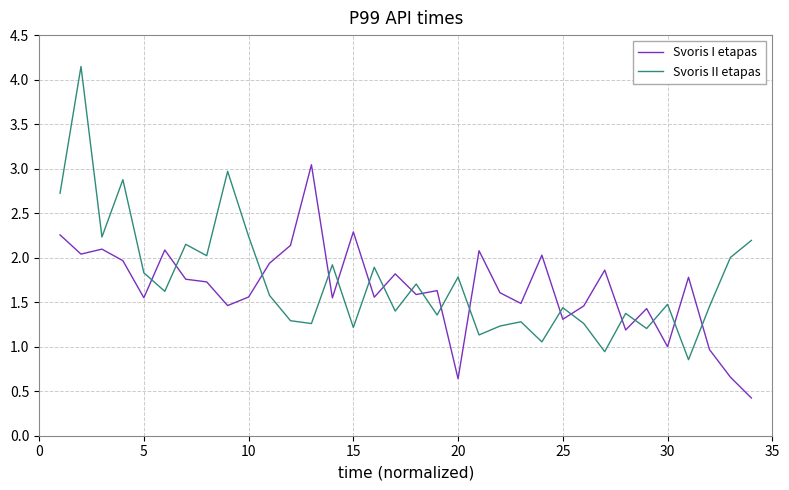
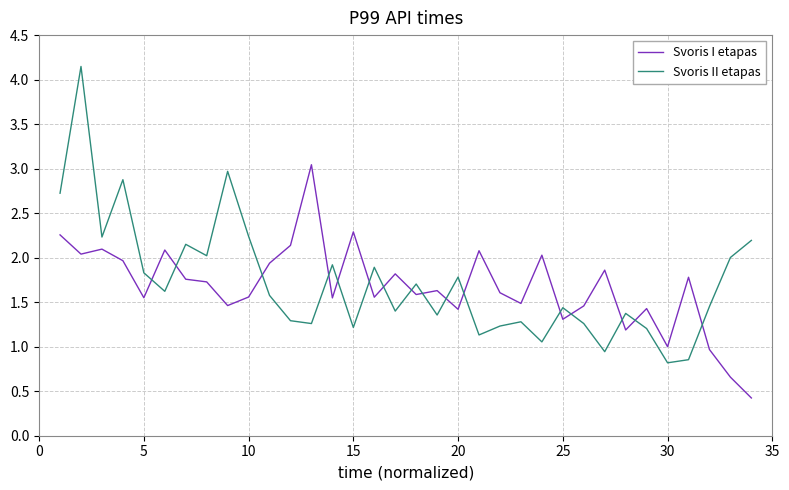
  {
    "Svoris I etapas": {
      "5": 1.6,
      "10": 1.6,
      "15": 2.3,
-     "20": 0.6,
+     "20": 1.4,
      "25": 1.3,
      "30": 1.0
    },
    "Svoris II etapas": {
      "5": 1.8,
      "10": 2.2,
      "15": 1.2,
      "20": 1.8,
      "25": 1.4,
-     "30": 1.5
+     "30": 0.8
    }
  }
